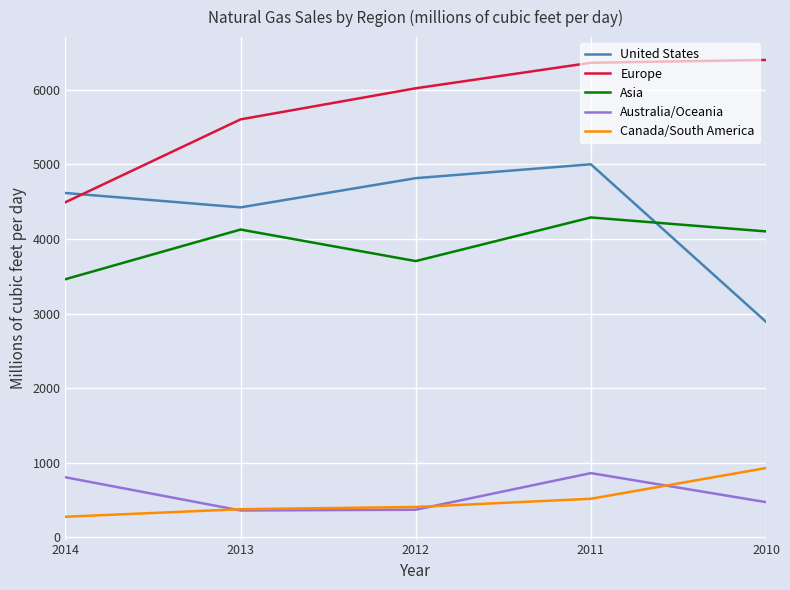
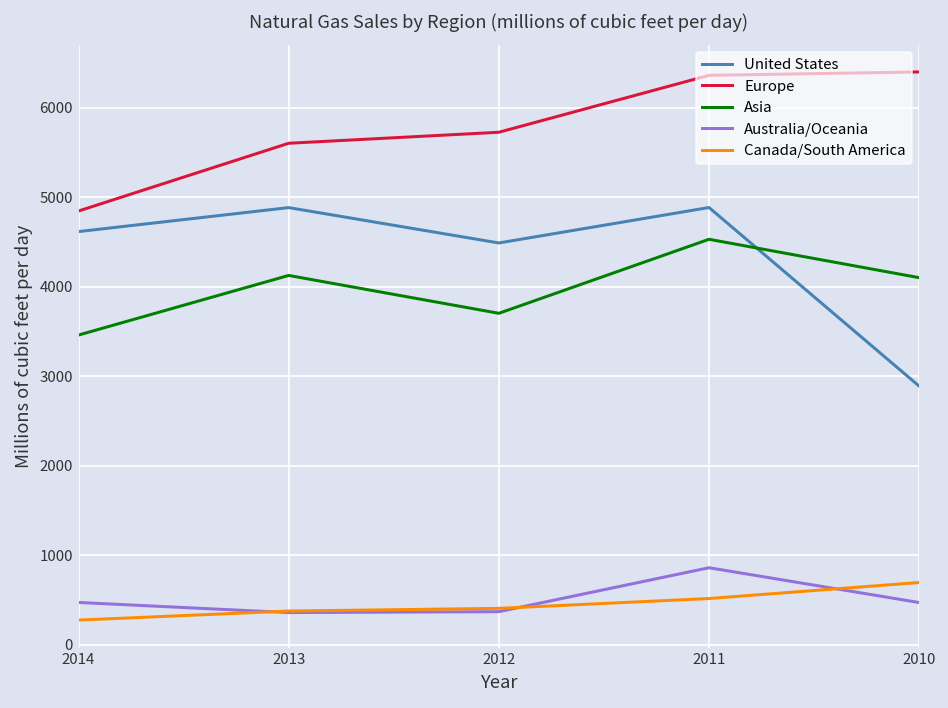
  {
    "United States": {
      "2014": 4600,
-     "2013": 4400,
-     "2012": 4800,
-     "2011": 5000,
+     "2013": 4900,
+     "2012": 4500,
+     "2011": 4900,
      "2010": 2900
    },
    "Europe": {
-     "2014": 4500,
+     "2014": 4800,
      "2013": 5600,
-     "2012": 6000,
+     "2012": 5700,
      "2010": 6400
    },
    "Asia": {
      "2014": 3500,
      "2013": 4100,
      "2012": 3700,
-     "2011": 4300,
+     "2011": 4500,
      "2010": 4100
    },
    "Australia/Oceania": {
-     "2014": 800,
+     "2014": 500,
      "2012": 400,
      "2011": 900,
      "2010": 500
    },
    "Canada/South America": {
      "2014": 300,
      "2012": 400,
      "2011": 500,
-     "2010": 900
+     "2010": 700
    }
  }
